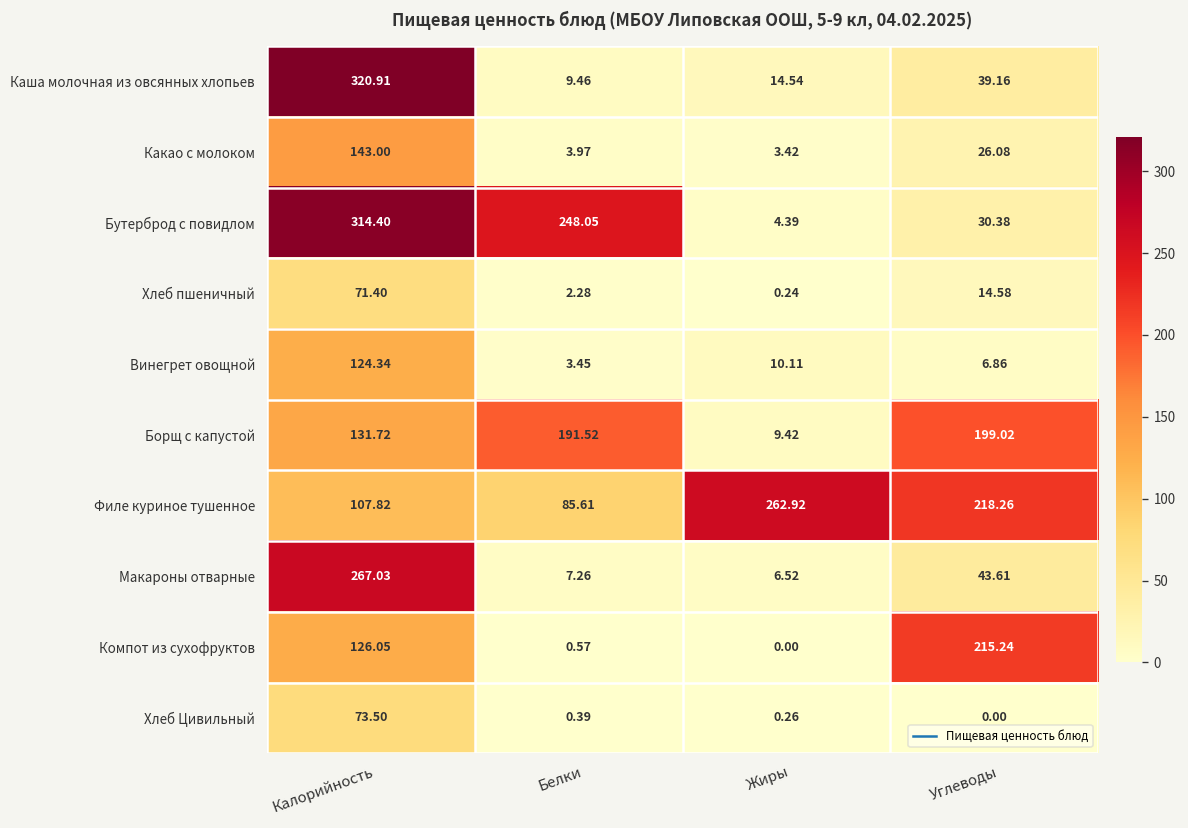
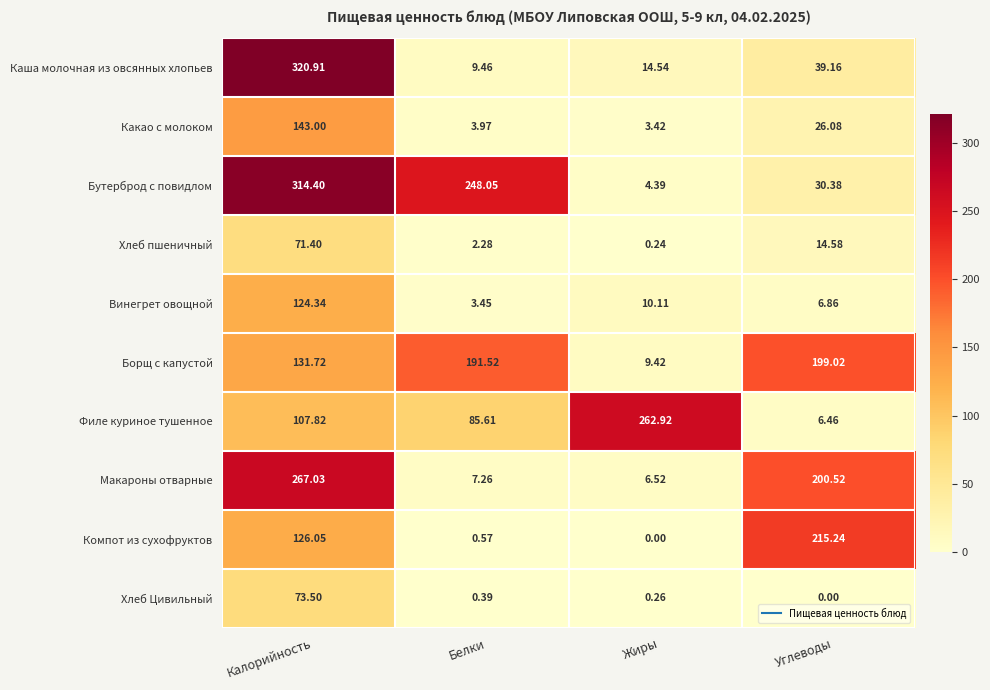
  {
    "Каша молочная из овсянных хлопьев": {
      "Калорийность": 320.91,
      "Белки": 9.46,
      "Жиры": 14.54,
      "Углеводы": 39.16
    },
    "Какао с молоком": {
      "Калорийность": 143.00,
      "Белки": 3.97,
      "Жиры": 3.42,
      "Углеводы": 26.08
    },
    "Бутерброд с повидлом": {
      "Калорийность": 314.40,
      "Белки": 248.05,
      "Жиры": 4.39,
      "Углеводы": 30.38
    },
    "Хлеб пшеничный": {
      "Калорийность": 71.40,
      "Белки": 2.28,
      "Жиры": 0.24,
      "Углеводы": 14.58
    },
    "Винегрет овощной": {
      "Калорийность": 124.34,
      "Белки": 3.45,
      "Жиры": 10.11,
      "Углеводы": 6.86
    },
    "Борщ с капустой": {
      "Калорийность": 131.72,
      "Белки": 191.52,
      "Жиры": 9.42,
      "Углеводы": 199.02
    },
    "Филе куриное тушенное": {
      "Калорийность": 107.82,
      "Белки": 85.61,
      "Жиры": 262.92,
-     "Углеводы": 218.26
+     "Углеводы": 6.46
    },
    "Макароны отварные": {
      "Калорийность": 267.03,
      "Белки": 7.26,
      "Жиры": 6.52,
-     "Углеводы": 43.61
+     "Углеводы": 200.52
    },
    "Компот из сухофруктов": {
      "Калорийность": 126.05,
      "Белки": 0.57,
      "Жиры": 0.00,
      "Углеводы": 215.24
    },
    "Хлеб Цивильный": {
      "Калорийность": 73.50,
      "Белки": 0.39,
      "Жиры": 0.26,
      "Углеводы": 0.00
    }
  }
